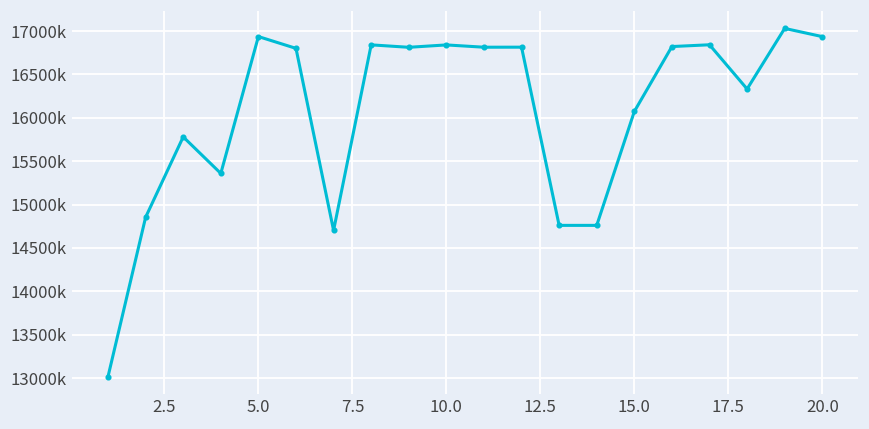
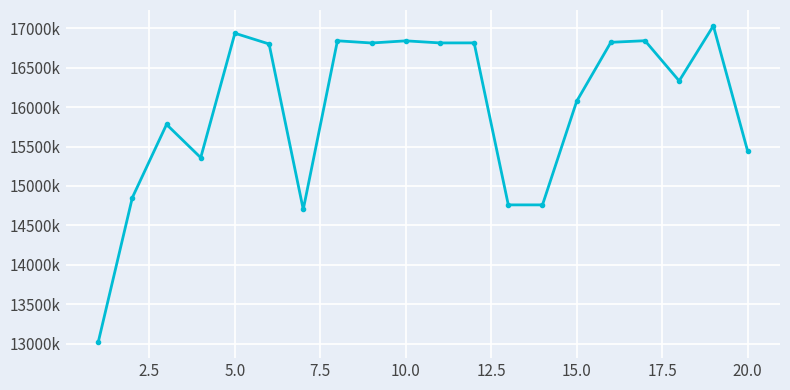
  {
    "5.0": 16900000,
    "10.0": 16800000,
    "15.0": 16100000,
-   "20.0": 16900000
+   "20.0": 15400000
  }
